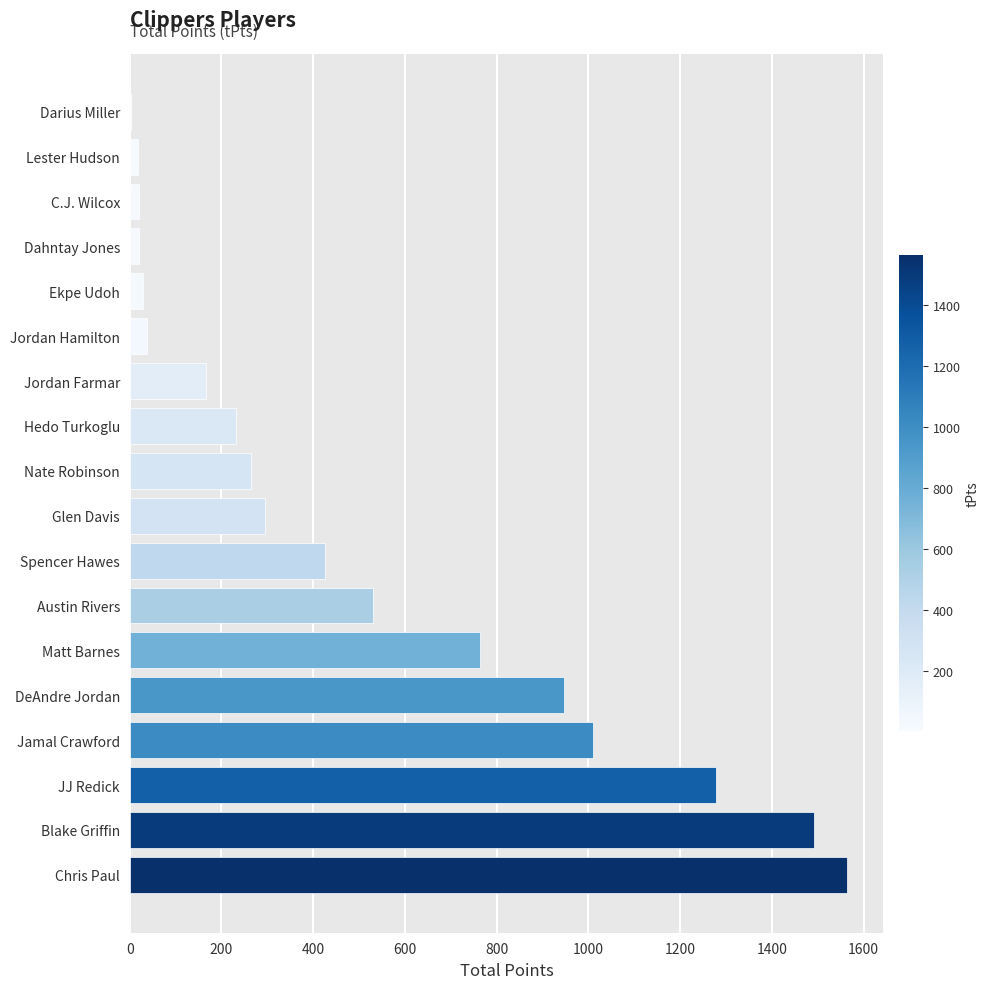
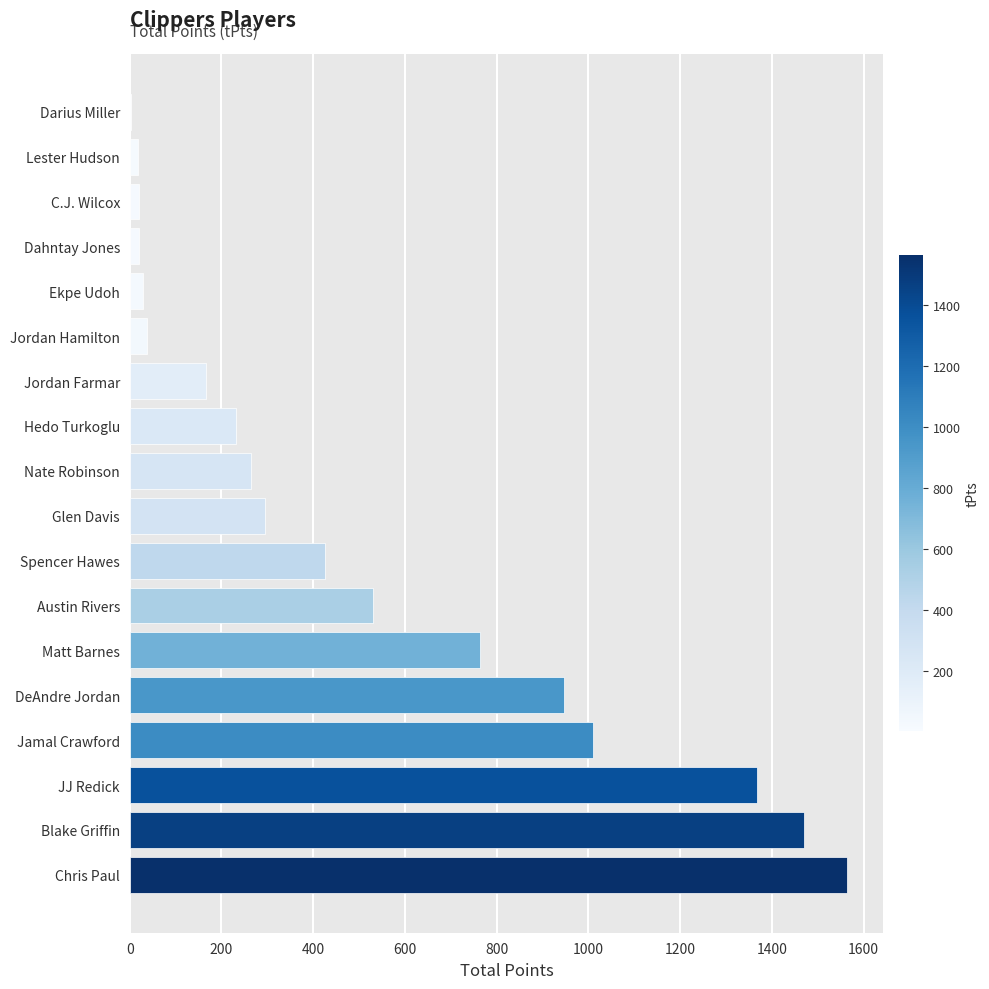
  {
    "Lester Hudson": 20,
    "C.J. Wilcox": 20,
    "Dahntay Jones": 20,
    "Ekpe Udoh": 30,
    "Jordan Hamilton": 40,
    "Jordan Farmar": 170,
    "Hedo Turkoglu": 230,
    "Nate Robinson": 260,
    "Glen Davis": 290,
    "Spencer Hawes": 430,
    "Austin Rivers": 530,
    "Matt Barnes": 760,
    "DeAndre Jordan": 950,
    "Jamal Crawford": 1010,
-   "JJ Redick": 1280,
-   "Blake Griffin": 1490,
+   "JJ Redick": 1370,
+   "Blake Griffin": 1470,
    "Chris Paul": 1560
  }
